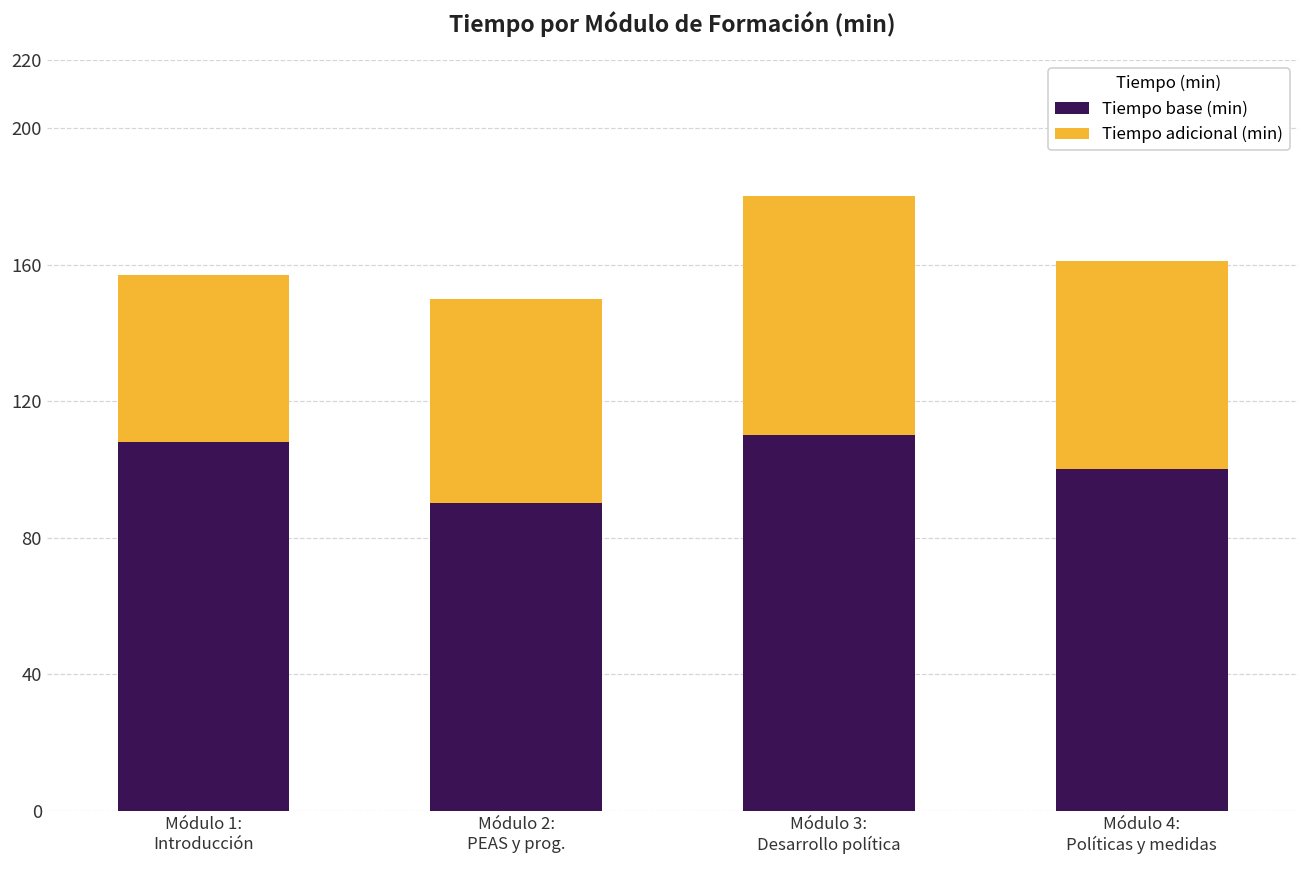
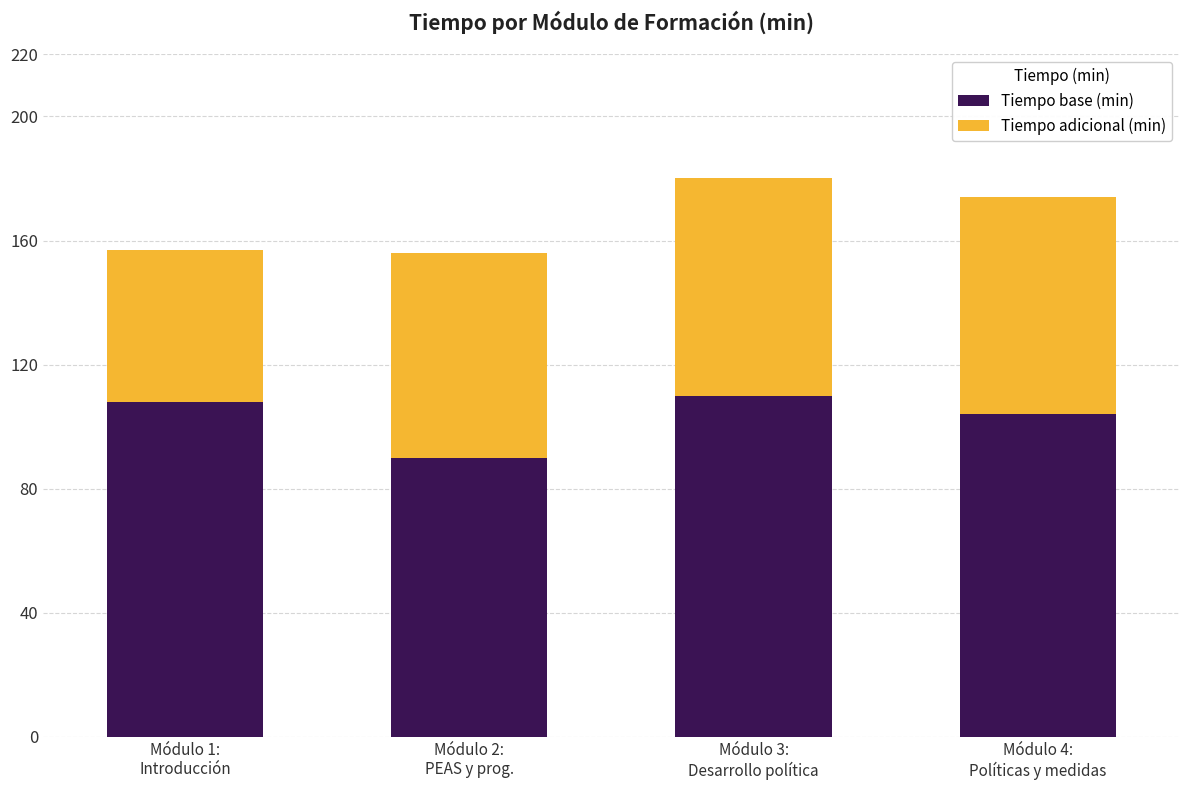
  {
    "Tiempo base (min)": {
      "Módulo 1: Introducción": 108,
      "Módulo 2: PEAS y prog.": 90,
      "Módulo 3: Desarrollo política": 110,
-     "Módulo 4: Políticas y medidas": 100
+     "Módulo 4: Políticas y medidas": 104
    },
    "Tiempo adicional (min)": {
      "Módulo 1: Introducción": 49,
-     "Módulo 2: PEAS y prog.": 60,
+     "Módulo 2: PEAS y prog.": 66,
      "Módulo 3: Desarrollo política": 70,
-     "Módulo 4: Políticas y medidas": 61
+     "Módulo 4: Políticas y medidas": 70
    }
  }
